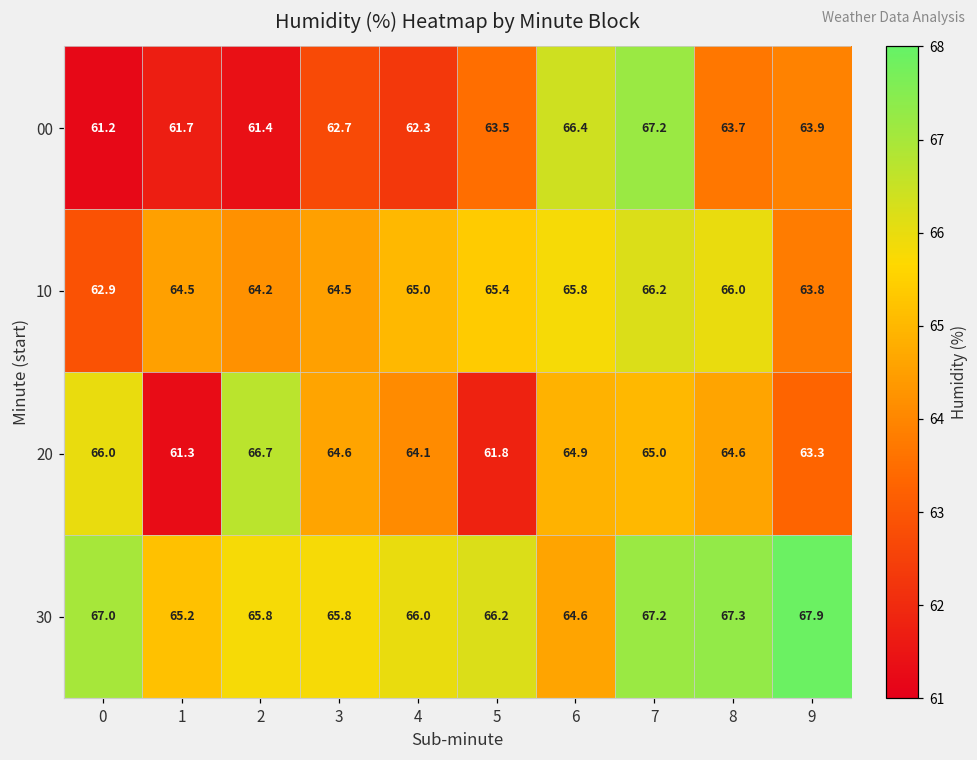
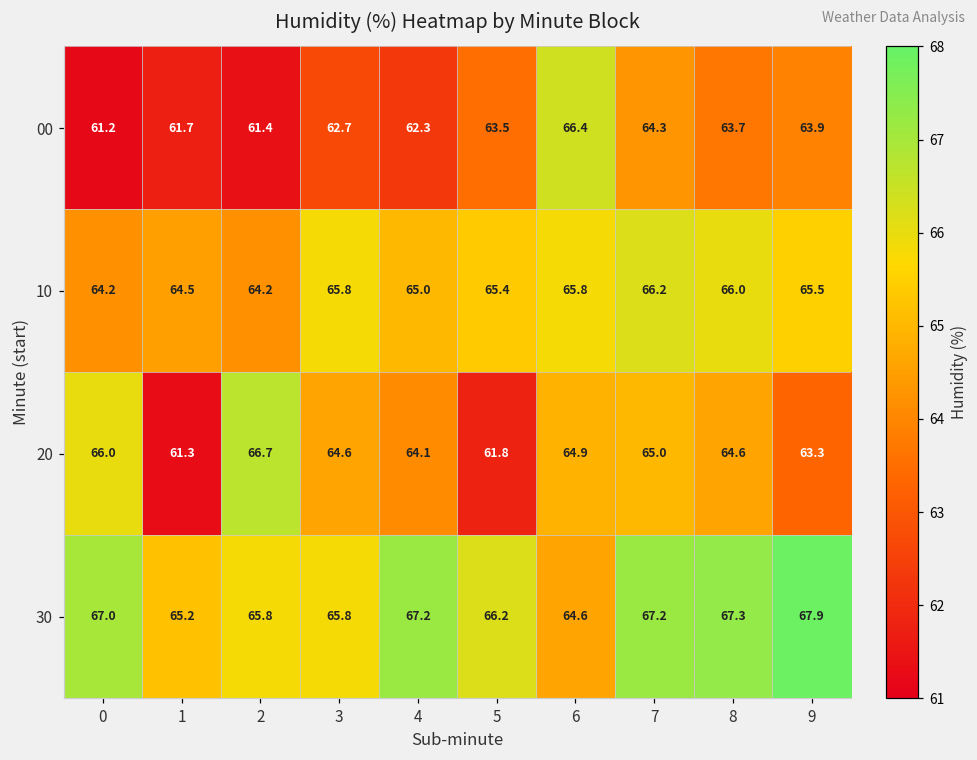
  {
    "00": {
      "0": 61.2,
      "1": 61.7,
      "2": 61.4,
      "3": 62.7,
      "4": 62.3,
      "5": 63.5,
      "6": 66.4,
-     "7": 67.2,
+     "7": 64.3,
      "8": 63.7,
      "9": 63.9
    },
    "10": {
-     "0": 62.9,
+     "0": 64.2,
      "1": 64.5,
      "2": 64.2,
-     "3": 64.5,
+     "3": 65.8,
      "4": 65.0,
      "5": 65.4,
      "6": 65.8,
      "7": 66.2,
      "8": 66.0,
-     "9": 63.8
+     "9": 65.5
    },
    "20": {
      "0": 66.0,
      "1": 61.3,
      "2": 66.7,
      "3": 64.6,
      "4": 64.1,
      "5": 61.8,
      "6": 64.9,
      "7": 65.0,
      "8": 64.6,
      "9": 63.3
    },
    "30": {
      "0": 67.0,
      "1": 65.2,
      "2": 65.8,
      "3": 65.8,
-     "4": 66.0,
+     "4": 67.2,
      "5": 66.2,
      "6": 64.6,
      "7": 67.2,
      "8": 67.3,
      "9": 67.9
    }
  }
